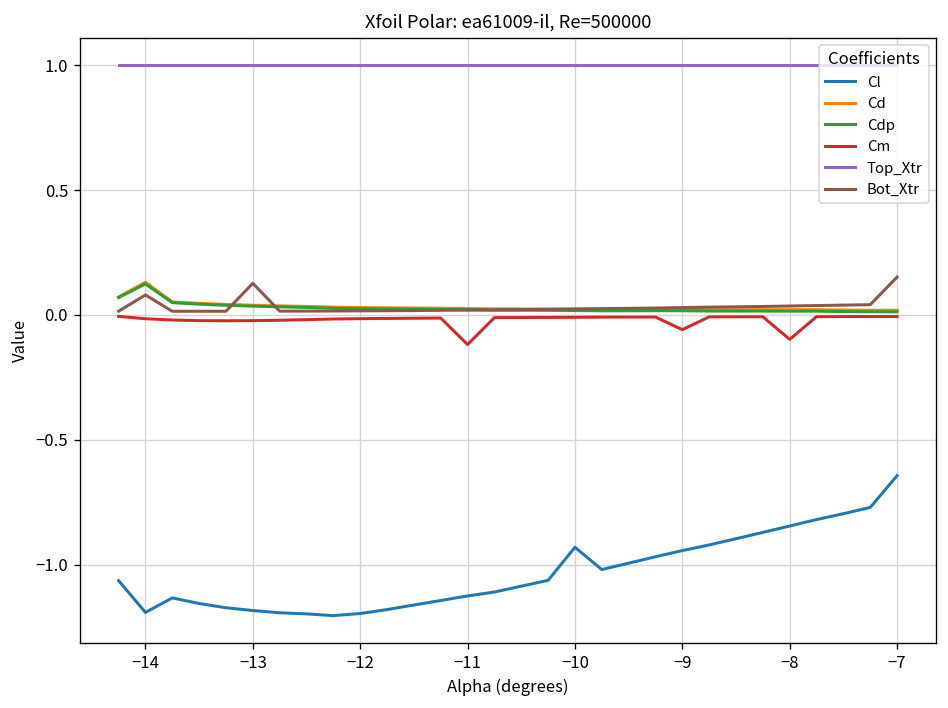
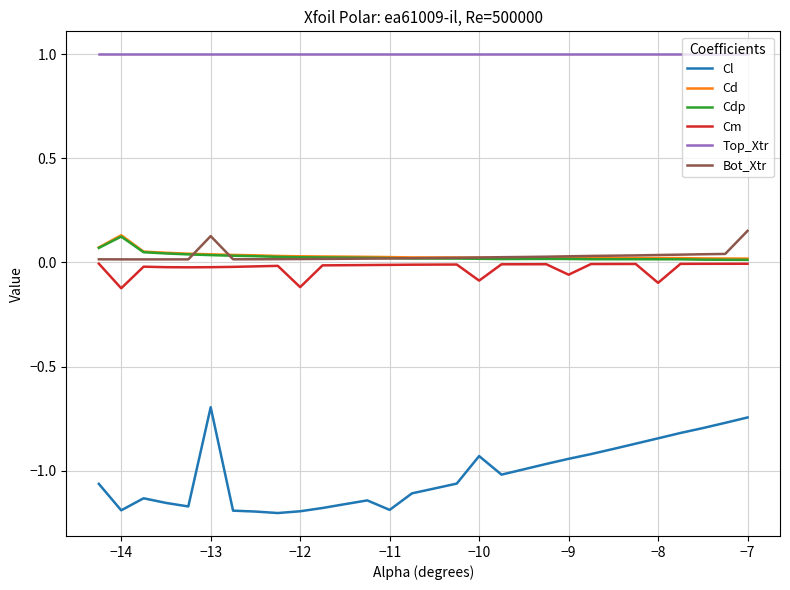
  {
    "Cl": {
      "−14": -1.19,
-     "−13": -1.18,
+     "−13": -0.70,
      "−12": -1.20,
-     "−11": -1.12,
+     "−11": -1.19,
      "−10": -0.93,
      "−9": -0.94,
      "−8": -0.84,
-     "−7": -0.64
+     "−7": -0.74
    },
    "Cm": {
-     "−14": -0.02,
+     "−14": -0.12,
      "−13": -0.02,
-     "−12": -0.01,
-     "−11": -0.12,
-     "−10": -0.01,
+     "−12": -0.12,
+     "−11": -0.01,
+     "−10": -0.09,
      "−9": -0.06,
      "−8": -0.10,
      "−7": -0.01
    },
    "Top_Xtr": {
      "−14": 1.00,
      "−13": 1.00,
      "−12": 1.00,
      "−11": 1.00,
      "−10": 1.00,
      "−9": 1.00,
      "−8": 1.00
    },
    "Bot_Xtr": {
-     "−14": 0.08,
+     "−14": 0.01,
      "−13": 0.13,
      "−8": 0.04,
      "−7": 0.15
    }
  }
